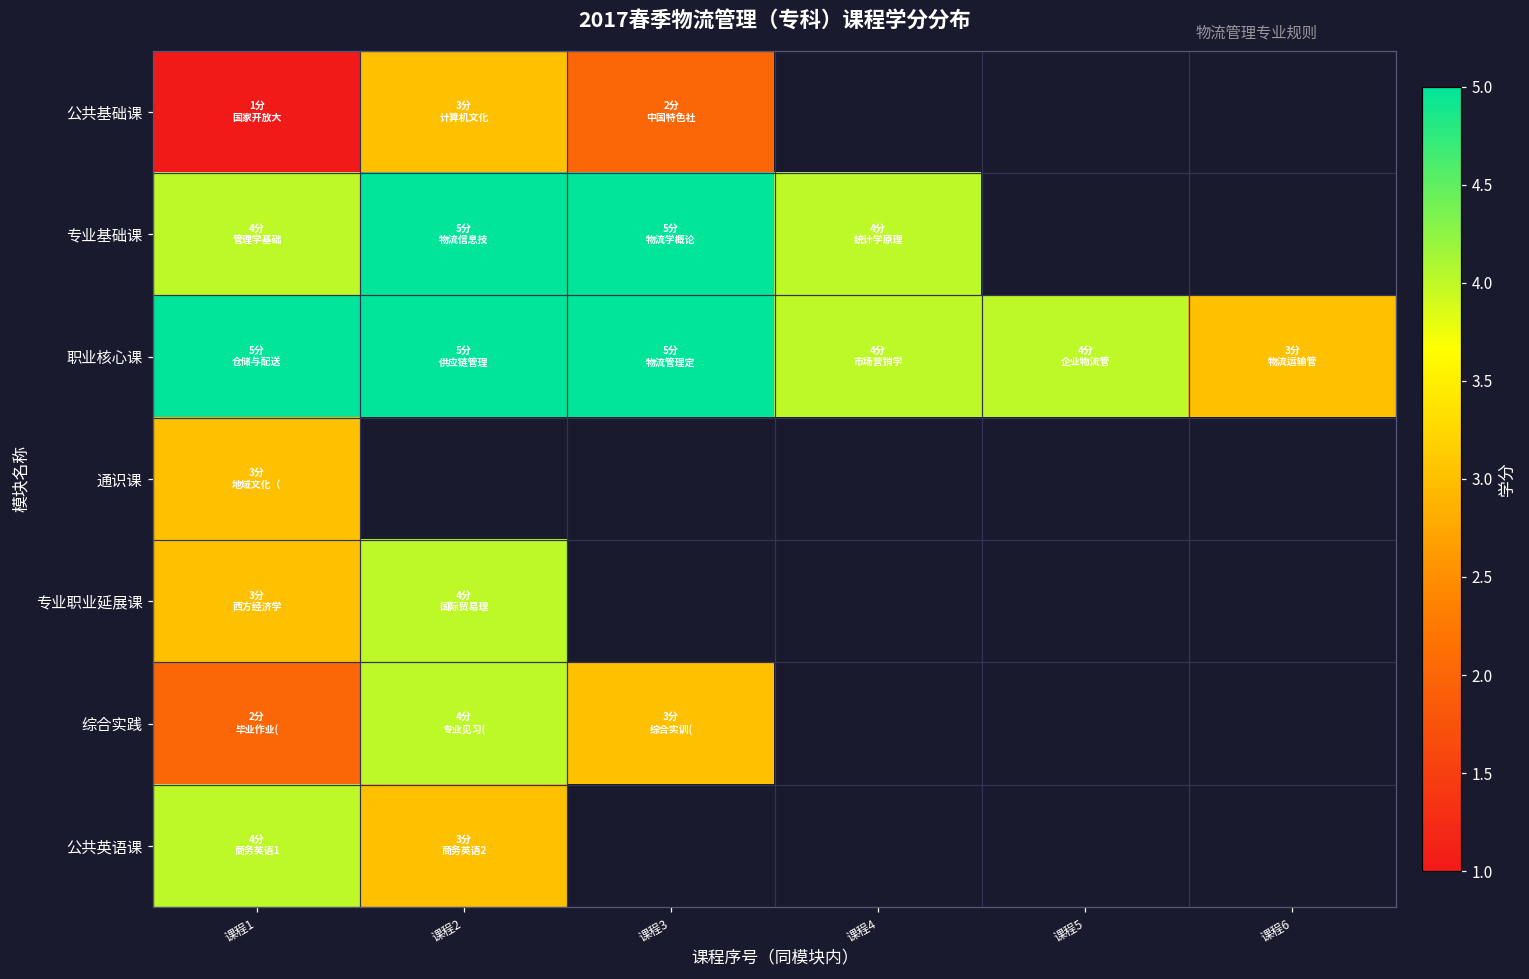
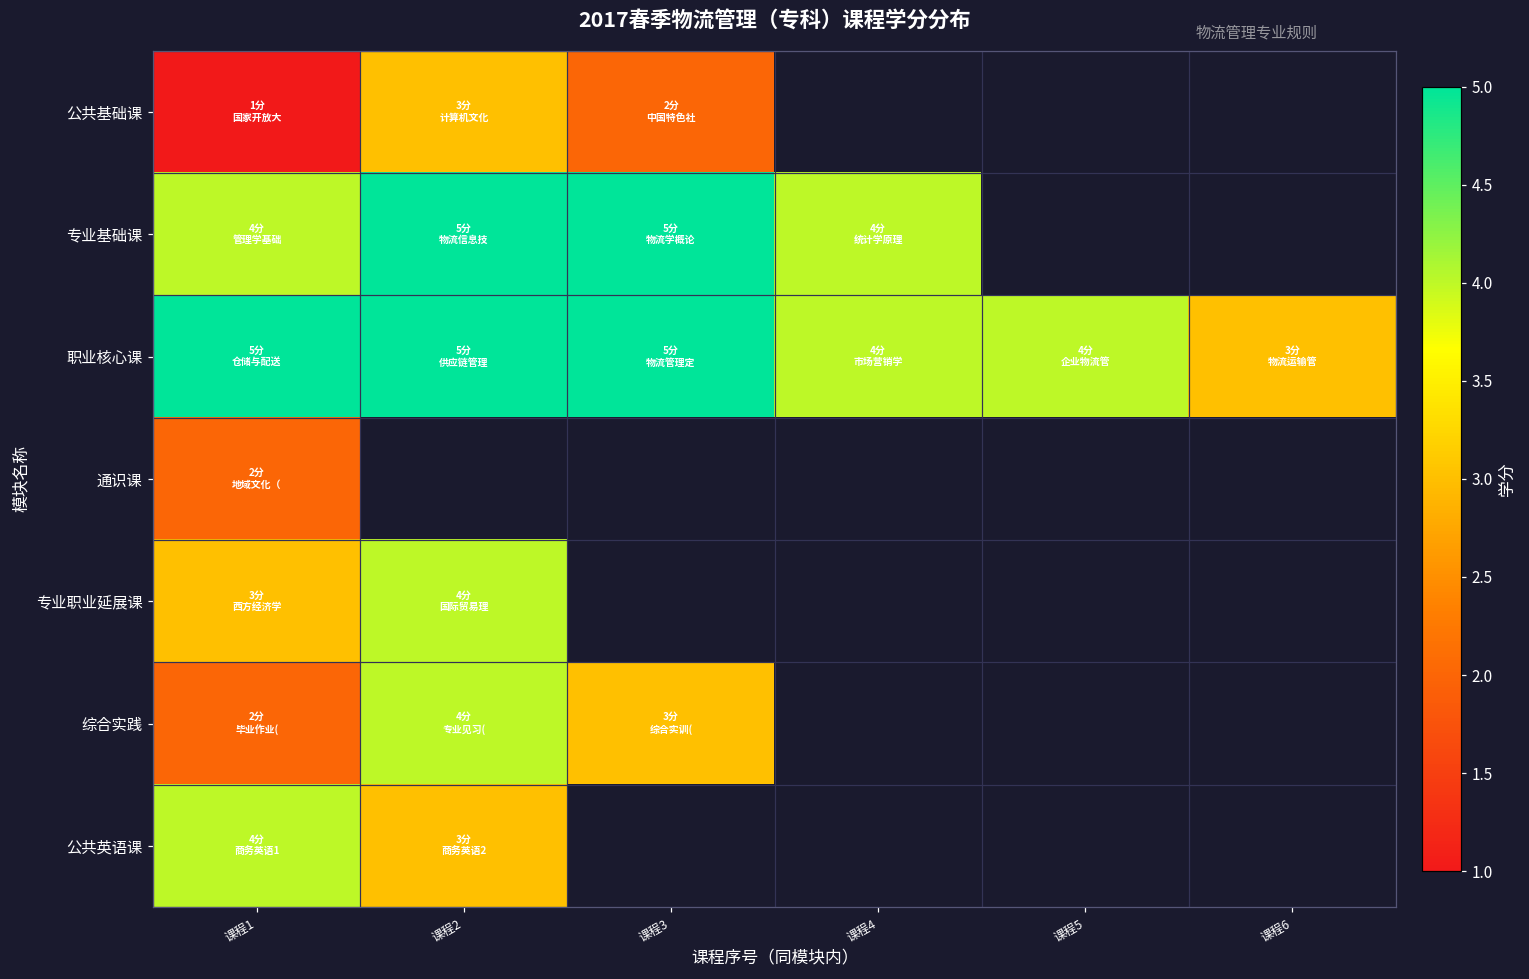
  {
    "公共基础课": {
      "课程1": "1分",
      "课程2": "3分",
      "课程3": "2分"
    },
    "专业基础课": {
      "课程1": "4分",
      "课程2": "5分",
      "课程3": "5分",
      "课程4": "4分"
    },
    "职业核心课": {
      "课程1": "5分",
      "课程2": "5分",
      "课程3": "5分",
      "课程4": "4分",
      "课程5": "4分",
      "课程6": "3分"
    },
    "通识课": {
-     "课程1": "3分"
+     "课程1": "2分"
    },
    "专业职业延展课": {
      "课程1": "3分",
      "课程2": "4分"
    },
    "综合实践": {
      "课程1": "2分",
      "课程2": "4分",
      "课程3": "3分"
    },
    "公共英语课": {
      "课程1": "4分",
      "课程2": "3分"
    }
  }
